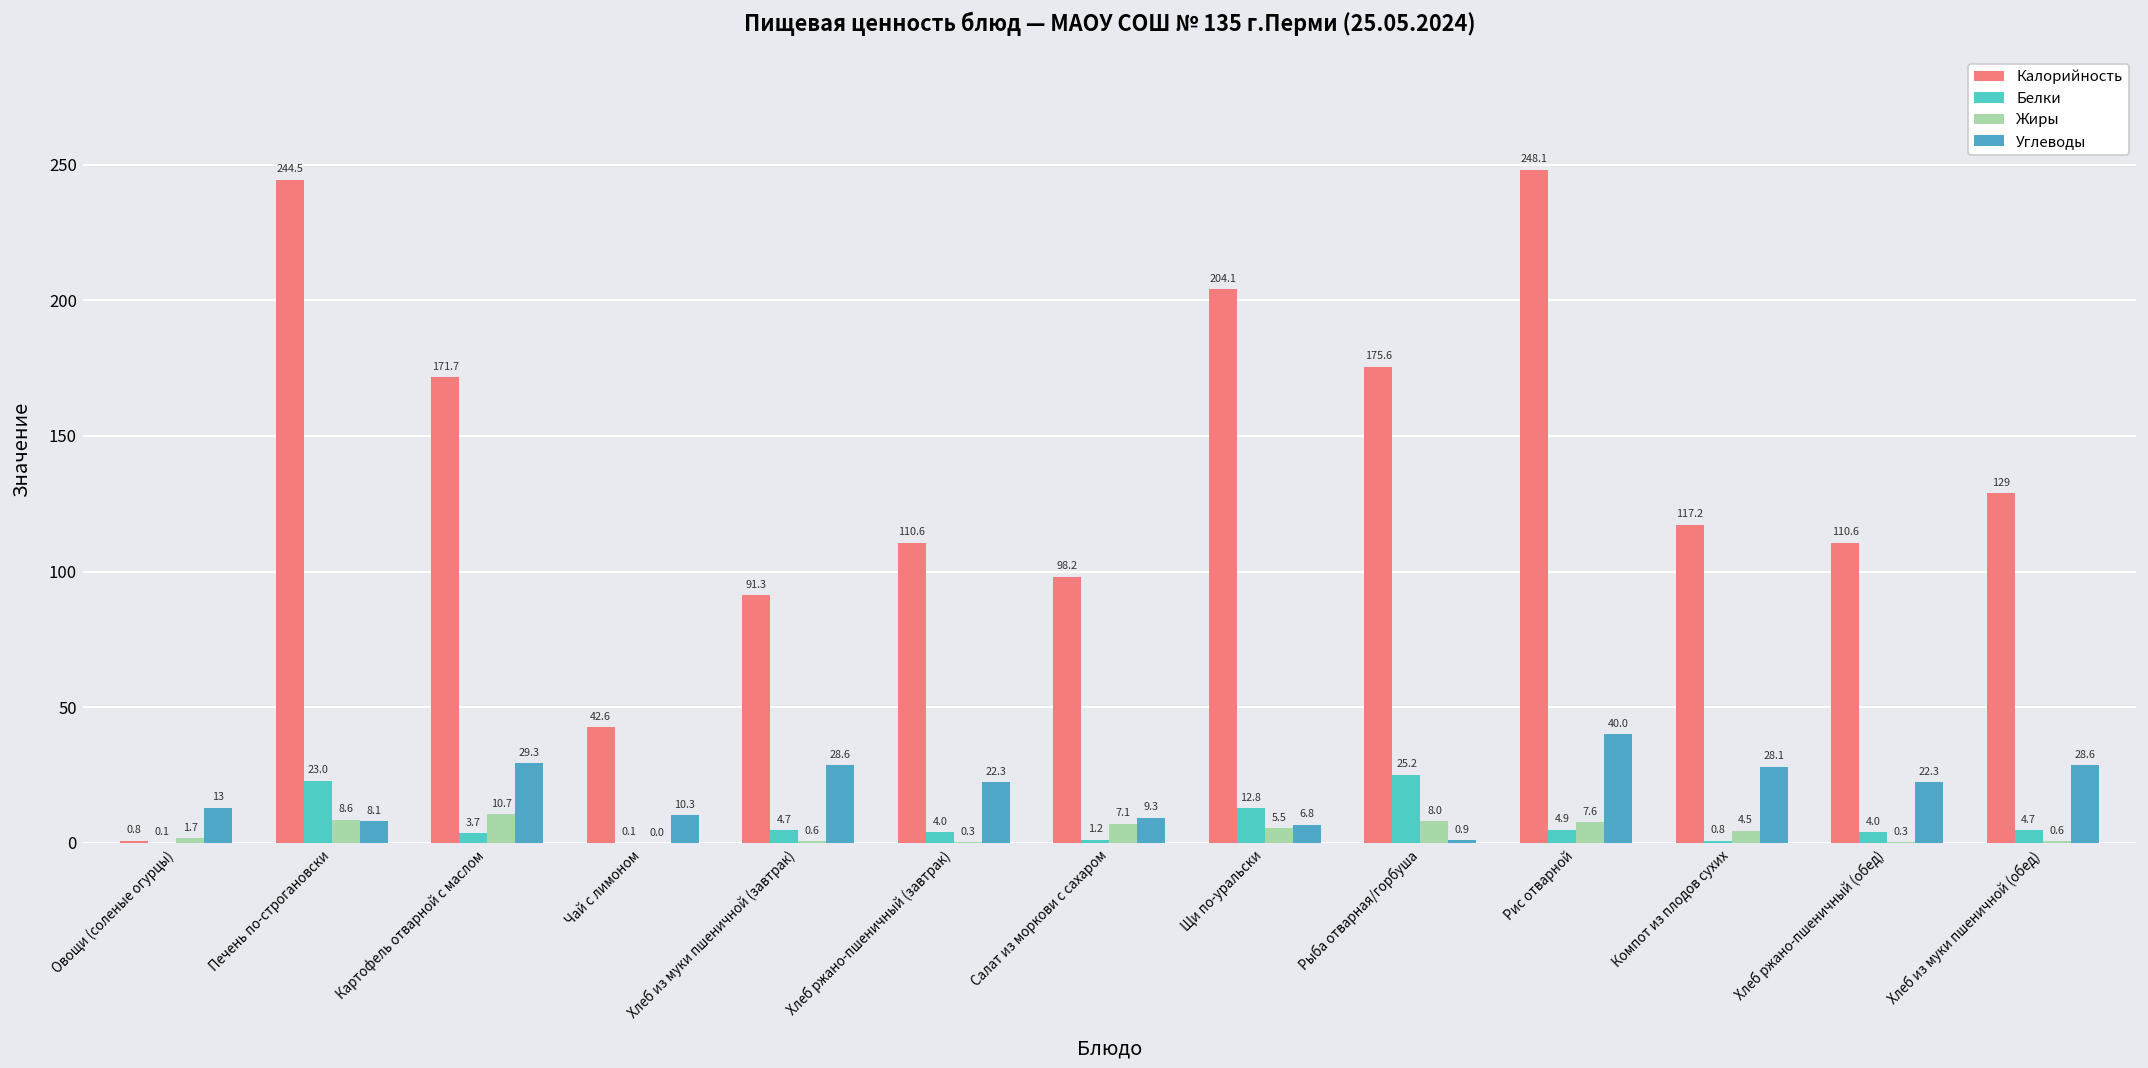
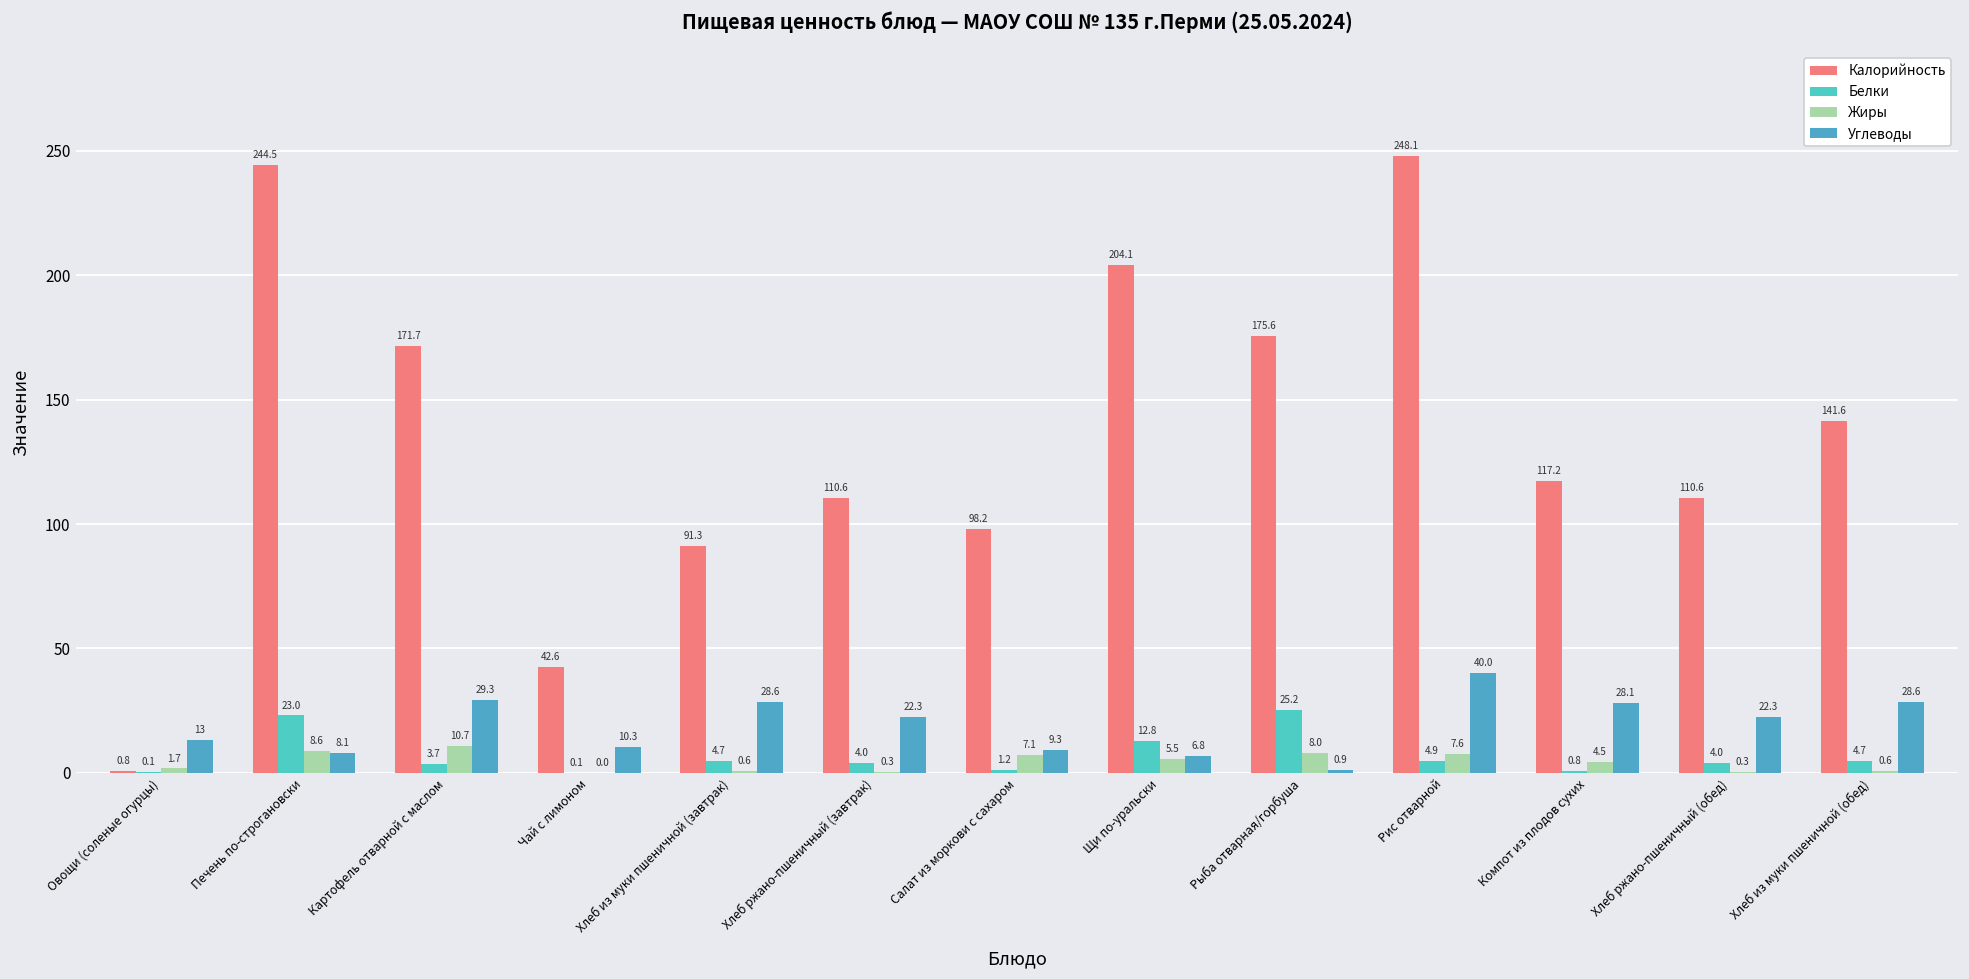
  {
    "Калорийность": {
      "Овощи (соленые огурцы)": 0.8,
      "Печень по-строгановски": 244.5,
      "Картофель отварной с маслом": 171.7,
      "Чай с лимоном": 42.6,
      "Хлеб из муки пшеничной (завтрак)": 91.3,
      "Хлеб ржано-пшеничный (завтрак)": 110.6,
      "Салат из моркови с сахаром": 98.2,
      "Щи по-уральски": 204.1,
      "Рыба отварная/горбуша": 175.6,
      "Рис отварной": 248.1,
      "Компот из плодов сухих": 117.2,
      "Хлеб ржано-пшеничный (обед)": 110.6,
-     "Хлеб из муки пшеничной (обед)": 129
+     "Хлеб из муки пшеничной (обед)": 141.6
    },
    "Жиры": {
      "Овощи (соленые огурцы)": 1.7,
      "Печень по-строгановски": 8.6,
      "Картофель отварной с маслом": 10.7,
      "Чай с лимоном": 0.0,
      "Хлеб из муки пшеничной (завтрак)": 0.6,
      "Хлеб ржано-пшеничный (завтрак)": 0.3,
      "Салат из моркови с сахаром": 7.1,
      "Щи по-уральски": 5.5,
      "Рыба отварная/горбуша": 8.0,
      "Рис отварной": 7.6,
      "Компот из плодов сухих": 4.5,
      "Хлеб ржано-пшеничный (обед)": 0.3,
      "Хлеб из муки пшеничной (обед)": 0.6
    }
  }
